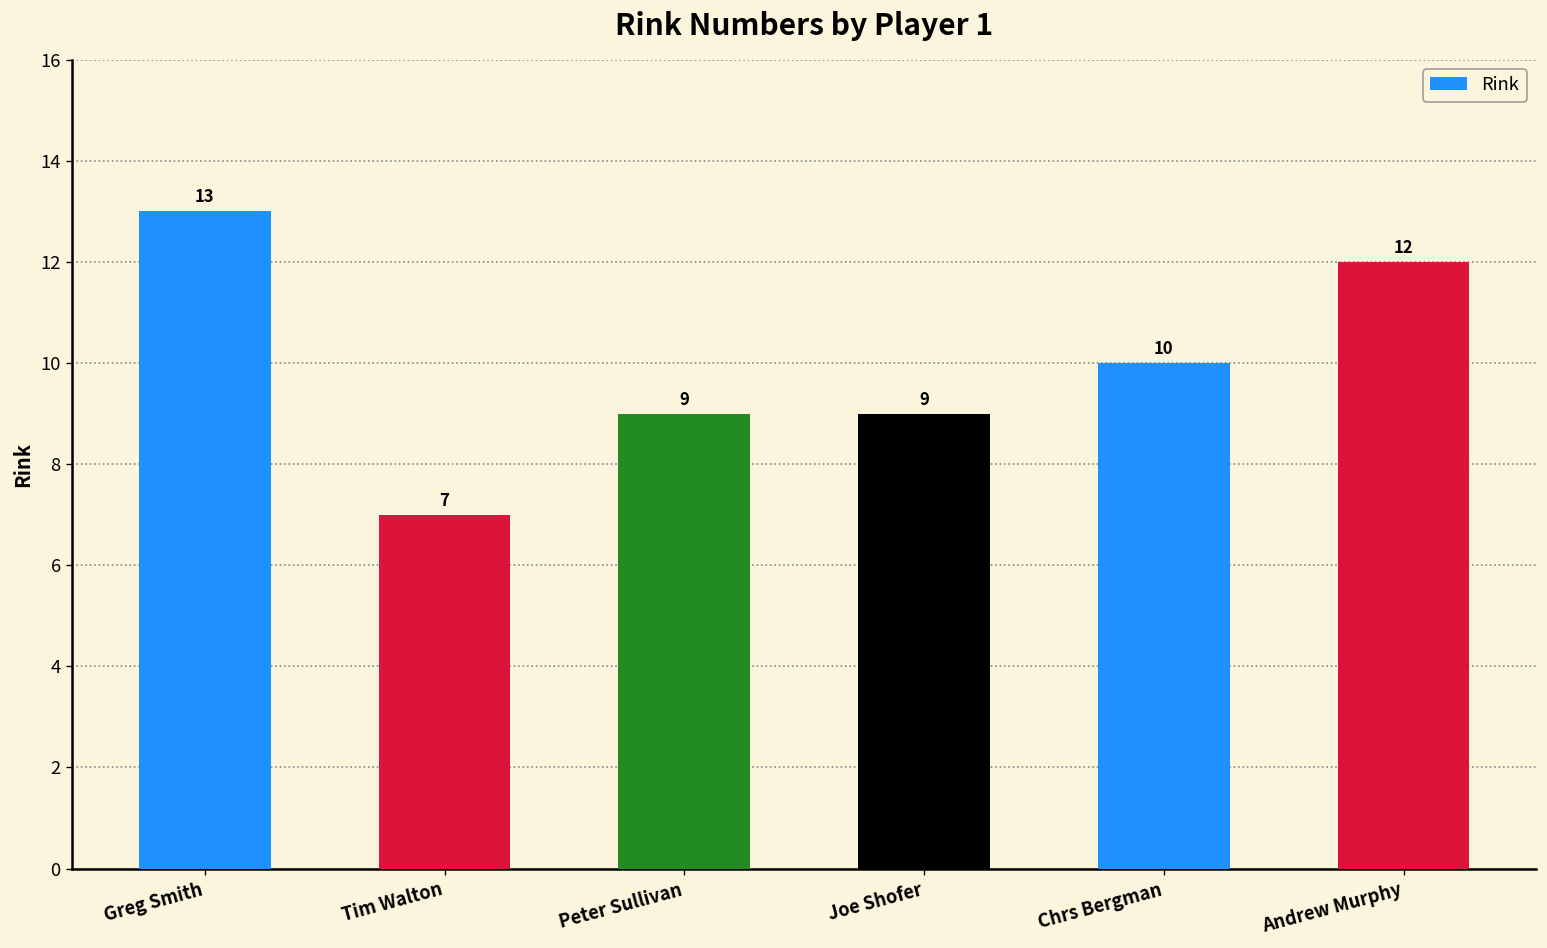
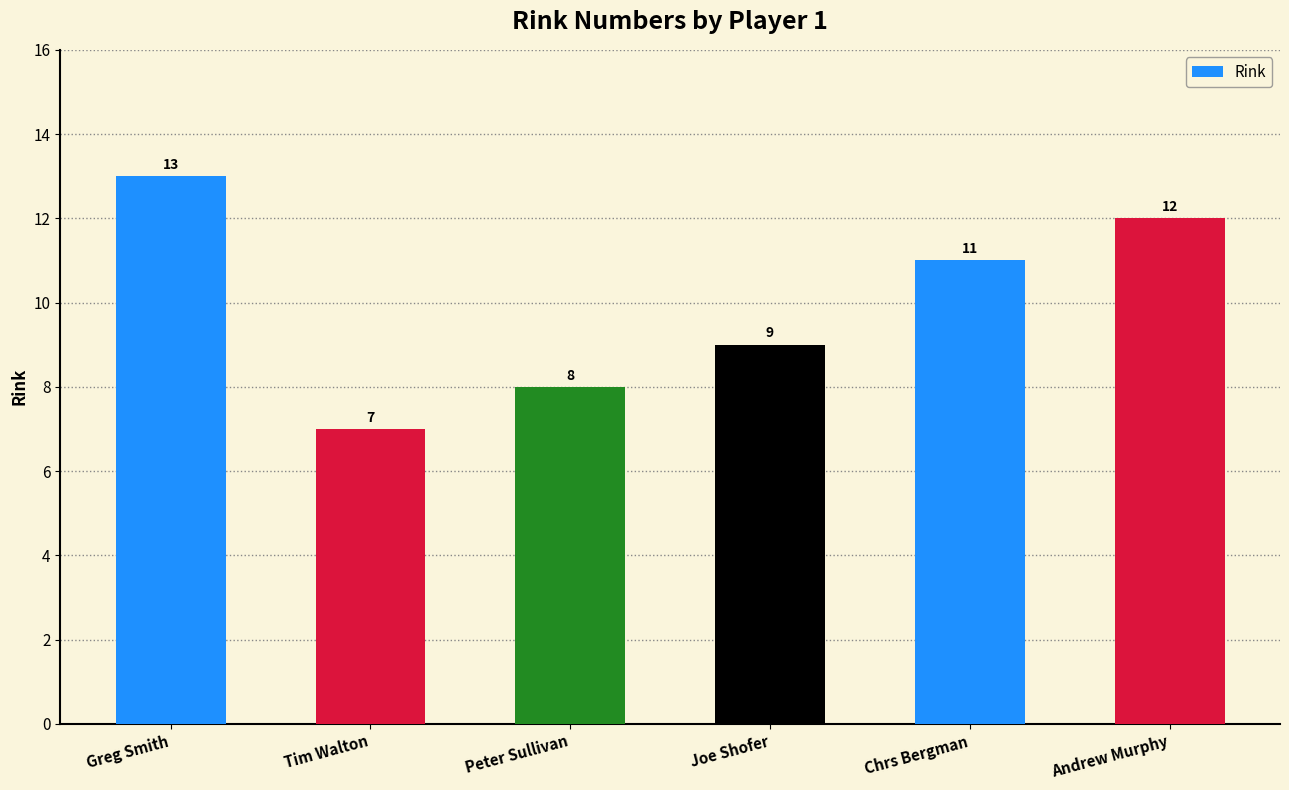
  {
    "Greg Smith": 13,
    "Tim Walton": 7,
-   "Peter Sullivan": 9,
+   "Peter Sullivan": 8,
    "Joe Shofer": 9,
-   "Chrs Bergman": 10,
+   "Chrs Bergman": 11,
    "Andrew Murphy": 12
  }
